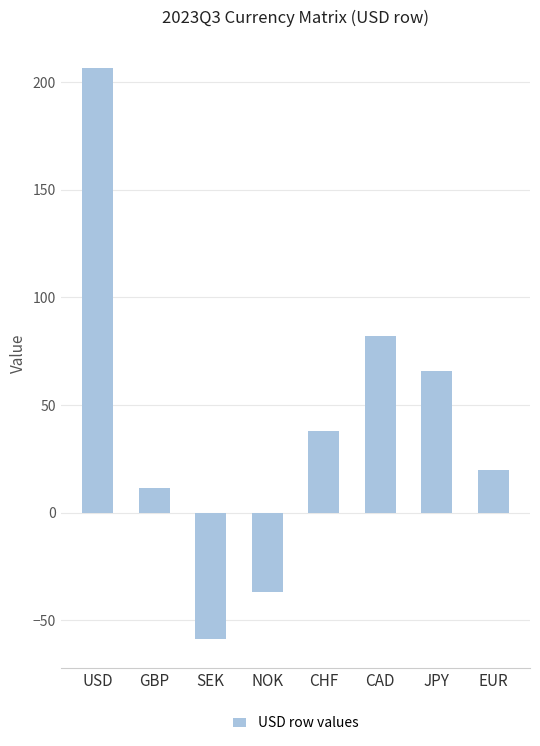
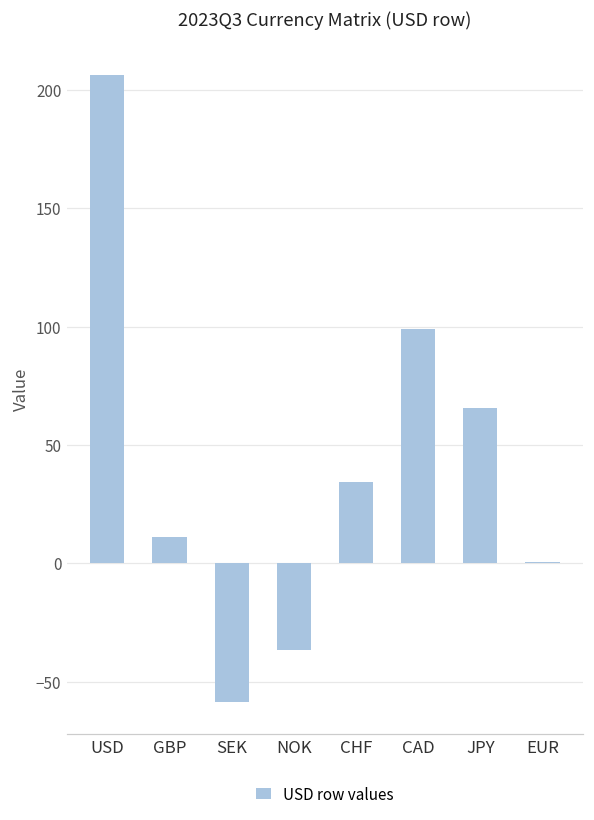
  {
    "USD": 206,
    "GBP": 11,
    "SEK": -59,
    "NOK": -37,
-   "CHF": 38,
-   "CAD": 82,
+   "CHF": 34,
+   "CAD": 99,
    "JPY": 66,
-   "EUR": 20
+   "EUR": 1
  }
